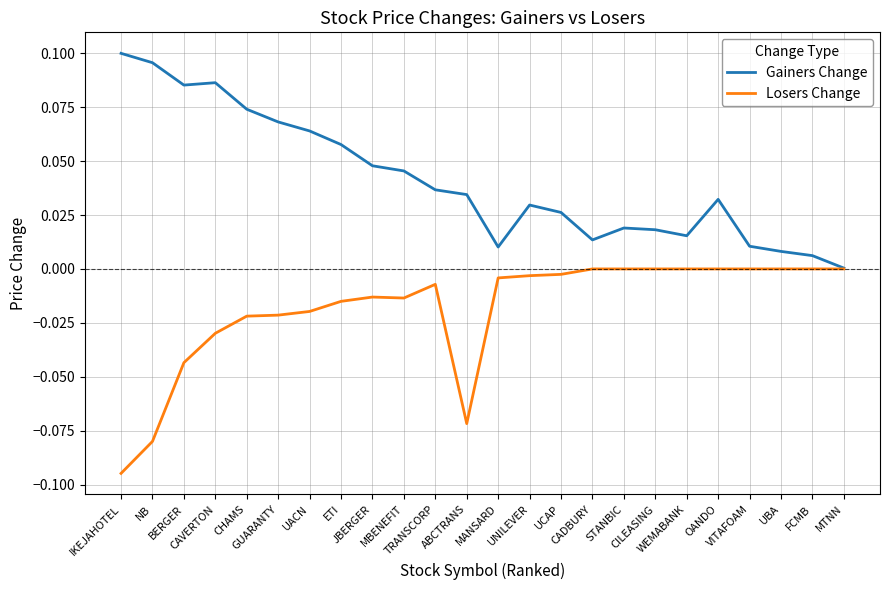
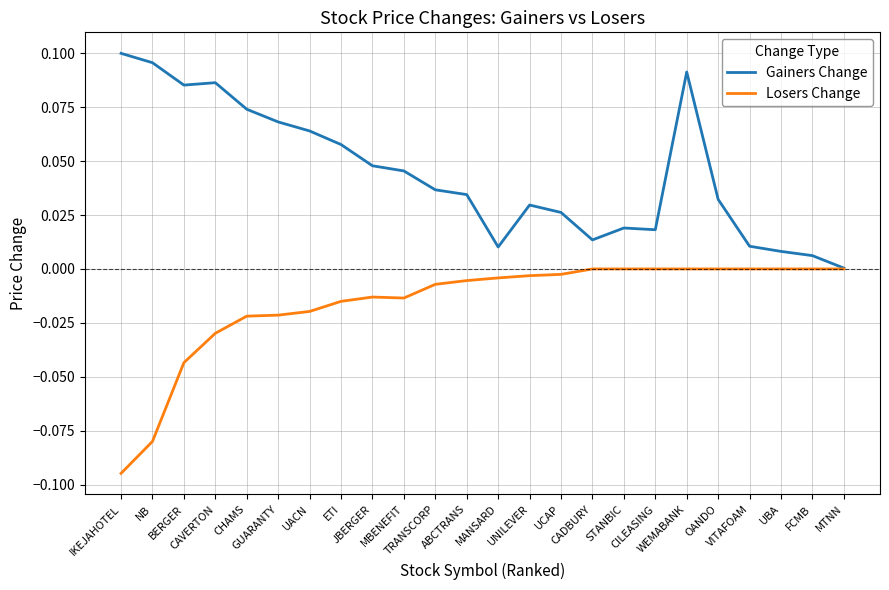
  {
    "Gainers Change": {
      "IKEJAHOTEL": 0.100,
      "NB": 0.096,
      "BERGER": 0.085,
      "CAVERTON": 0.086,
      "CHAMS": 0.074,
      "GUARANTY": 0.068,
      "UACN": 0.064,
      "ETI": 0.058,
      "JBERGER": 0.048,
      "MBENEFIT": 0.045,
      "TRANSCORP": 0.037,
      "ABCTRANS": 0.034,
      "MANSARD": 0.010,
      "UNILEVER": 0.030,
      "UCAP": 0.026,
      "CADBURY": 0.013,
      "STANBIC": 0.019,
      "CILEASING": 0.018,
-     "WEMABANK": 0.015,
+     "WEMABANK": 0.091,
      "OANDO": 0.032,
      "VITAFOAM": 0.011,
      "UBA": 0.008,
      "FCMB": 0.006
    },
    "Losers Change": {
      "IKEJAHOTEL": -0.095,
      "NB": -0.080,
      "BERGER": -0.043,
      "CAVERTON": -0.030,
      "CHAMS": -0.022,
      "GUARANTY": -0.021,
      "UACN": -0.020,
      "ETI": -0.015,
      "JBERGER": -0.013,
      "MBENEFIT": -0.013,
      "TRANSCORP": -0.007,
-     "ABCTRANS": -0.072,
+     "ABCTRANS": -0.005,
      "MANSARD": -0.004,
      "UNILEVER": -0.003,
      "UCAP": -0.003,
      "CADBURY": 0.000,
      "STANBIC": 0.000,
      "CILEASING": 0.000,
      "WEMABANK": 0.000,
      "OANDO": 0.000,
      "VITAFOAM": 0.000,
      "UBA": 0.000,
      "FCMB": 0.000
    }
  }
